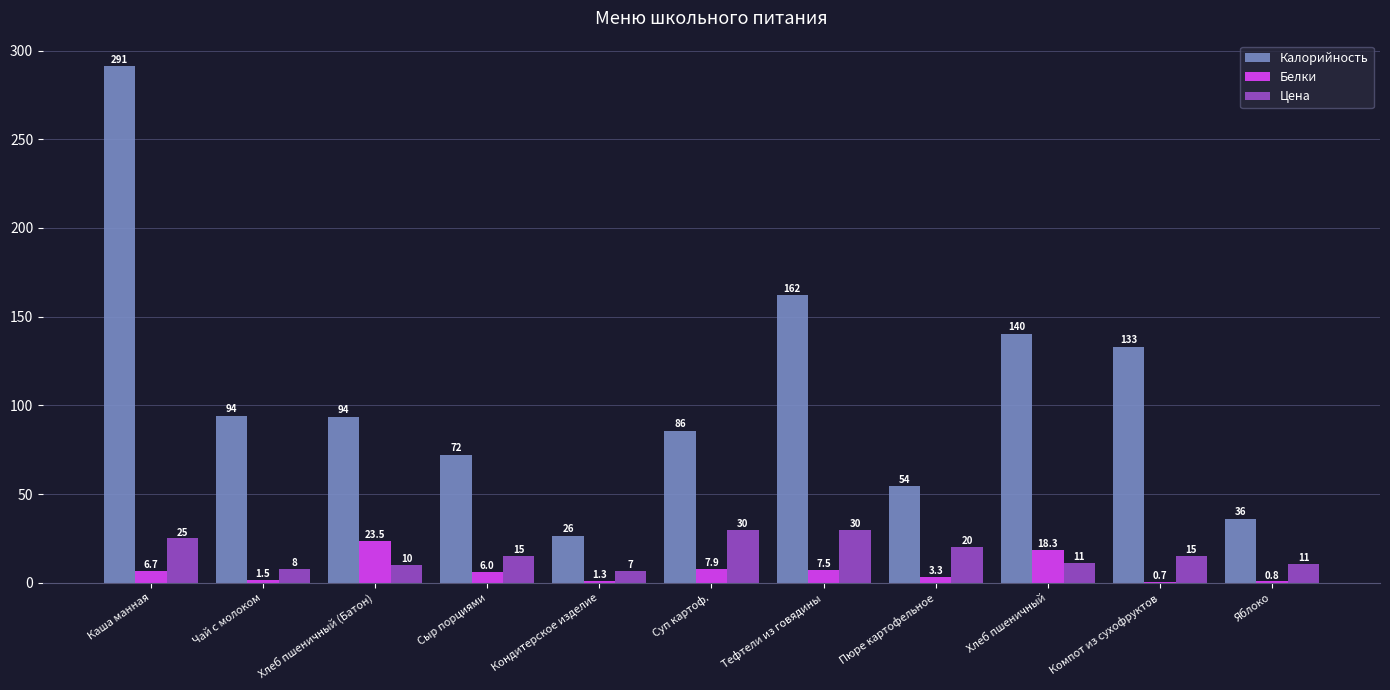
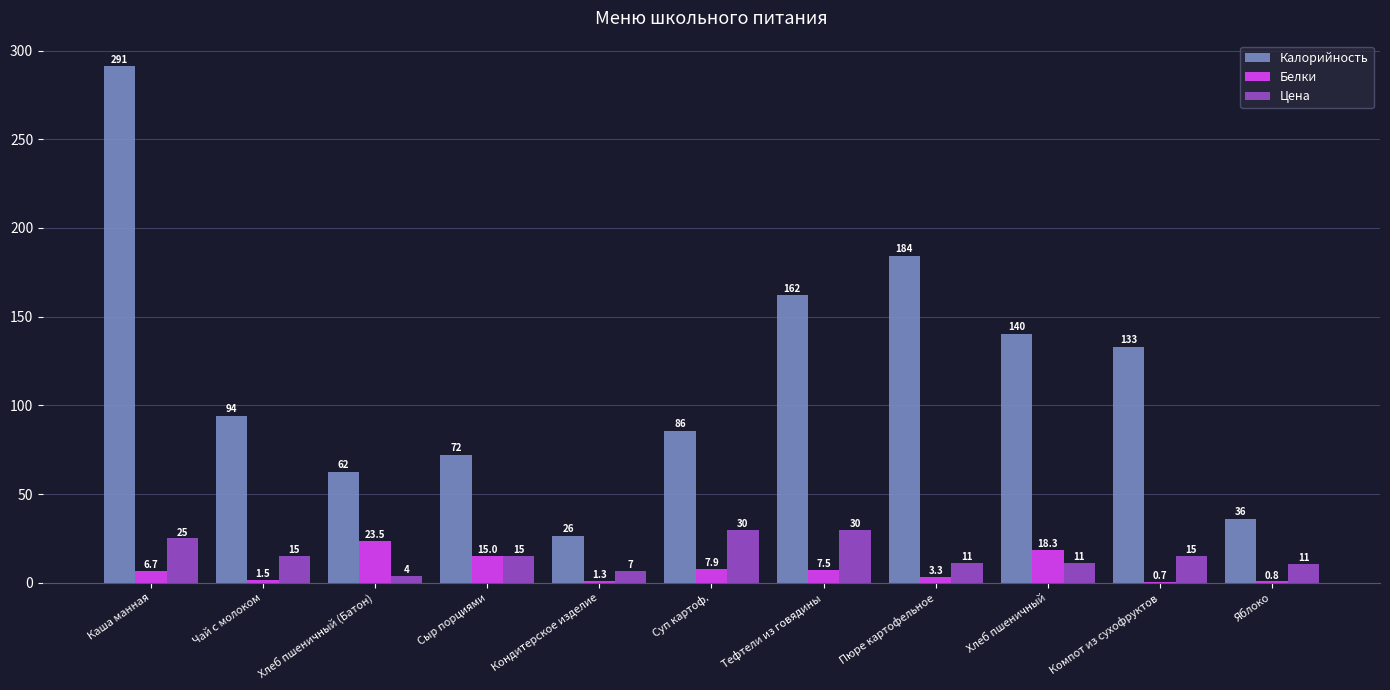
  {
    "Калорийность": {
      "Каша манная": 291,
      "Чай с молоком": 94,
-     "Хлеб пшеничный (Батон)": 94,
+     "Хлеб пшеничный (Батон)": 62,
      "Сыр порциями": 72,
      "Кондитерское изделие": 26,
      "Суп картоф.": 86,
      "Тефтели из говядины": 162,
-     "Пюре картофельное": 54,
+     "Пюре картофельное": 184,
      "Хлеб пшеничный": 140,
      "Компот из сухофруктов": 133,
      "Яблоко": 36
    },
    "Белки": {
      "Каша манная": 6.7,
      "Чай с молоком": 1.5,
      "Хлеб пшеничный (Батон)": 23.5,
-     "Сыр порциями": 6.0,
+     "Сыр порциями": 15.0,
      "Кондитерское изделие": 1.3,
      "Суп картоф.": 7.9,
      "Тефтели из говядины": 7.5,
      "Пюре картофельное": 3.3,
      "Хлеб пшеничный": 18.3,
      "Компот из сухофруктов": 0.7,
      "Яблоко": 0.8
    },
    "Цена": {
      "Каша манная": 25,
-     "Чай с молоком": 8,
-     "Хлеб пшеничный (Батон)": 10,
+     "Чай с молоком": 15,
+     "Хлеб пшеничный (Батон)": 4,
      "Сыр порциями": 15,
      "Кондитерское изделие": 7,
      "Суп картоф.": 30,
      "Тефтели из говядины": 30,
-     "Пюре картофельное": 20,
+     "Пюре картофельное": 11,
      "Хлеб пшеничный": 11,
      "Компот из сухофруктов": 15,
      "Яблоко": 11
    }
  }
